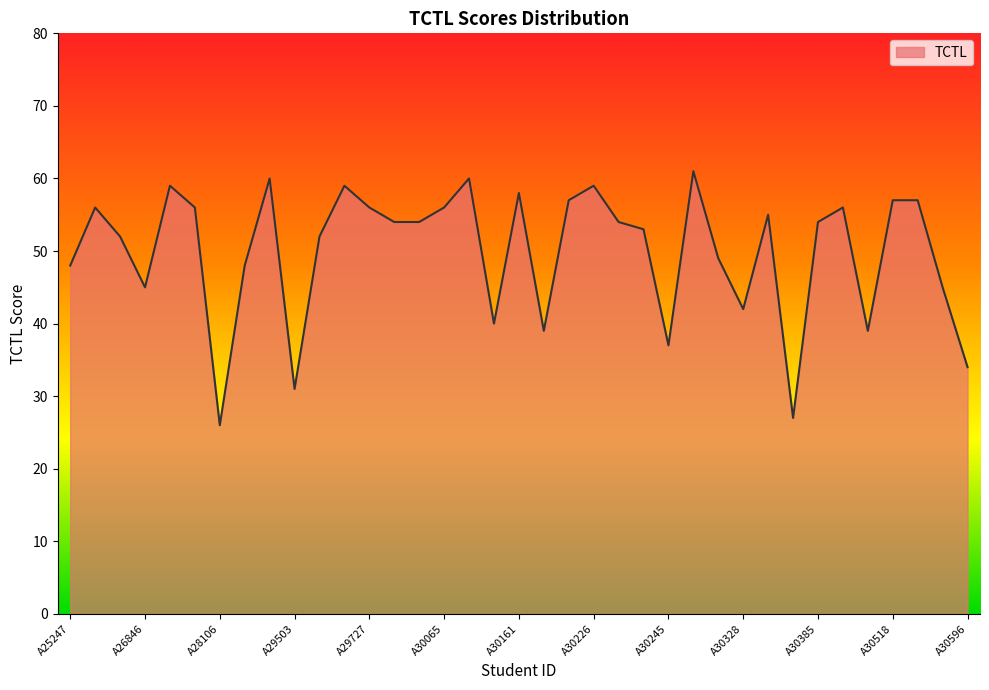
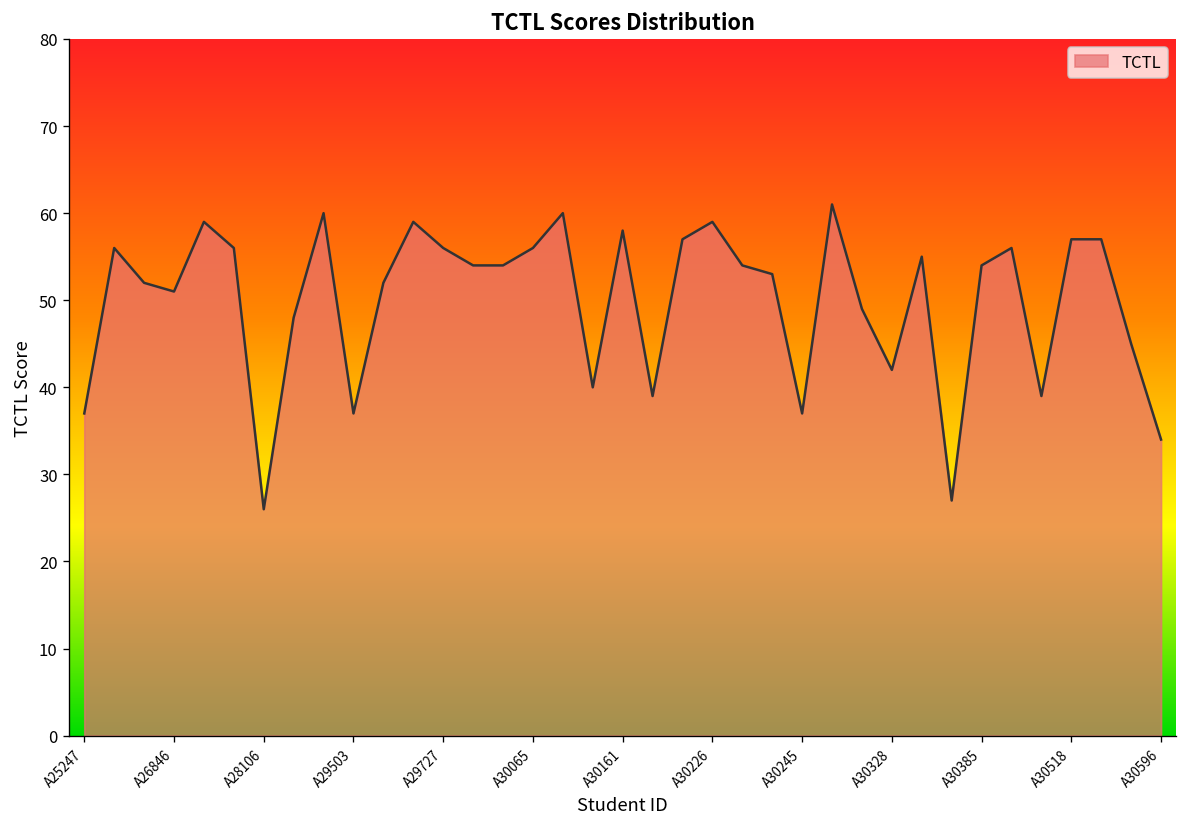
  {
-   "A25247": 48,
-   "A26846": 45,
+   "A25247": 37,
+   "A26846": 51,
    "A28106": 26,
-   "A29503": 31,
+   "A29503": 37,
    "A29727": 56,
    "A30065": 56,
    "A30161": 58,
    "A30226": 59,
    "A30245": 37,
    "A30328": 42,
    "A30385": 54,
    "A30518": 57,
    "A30596": 34
  }
